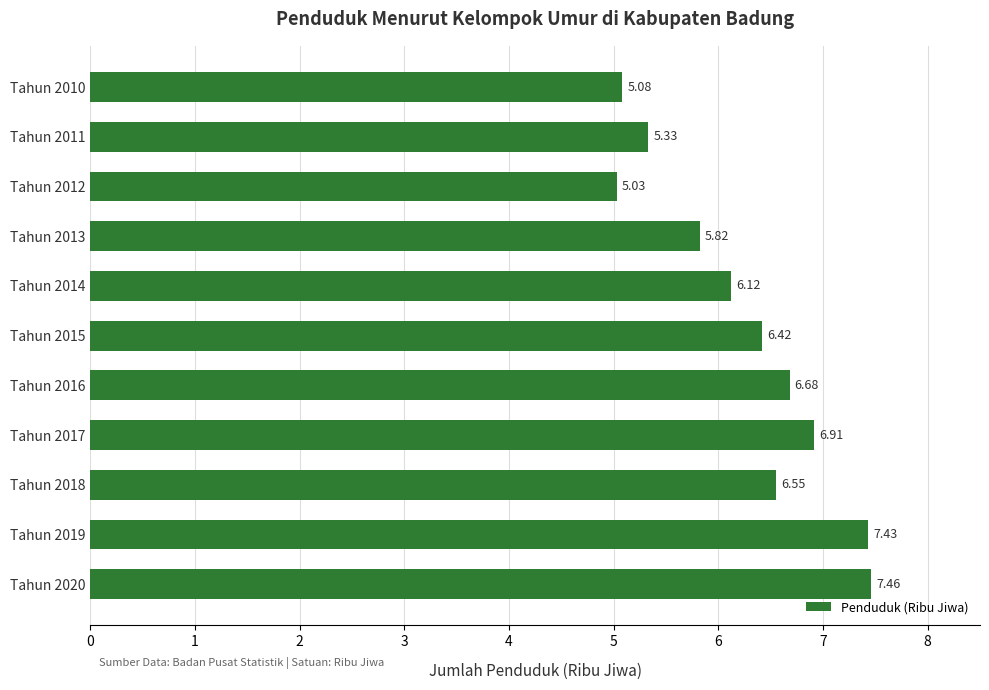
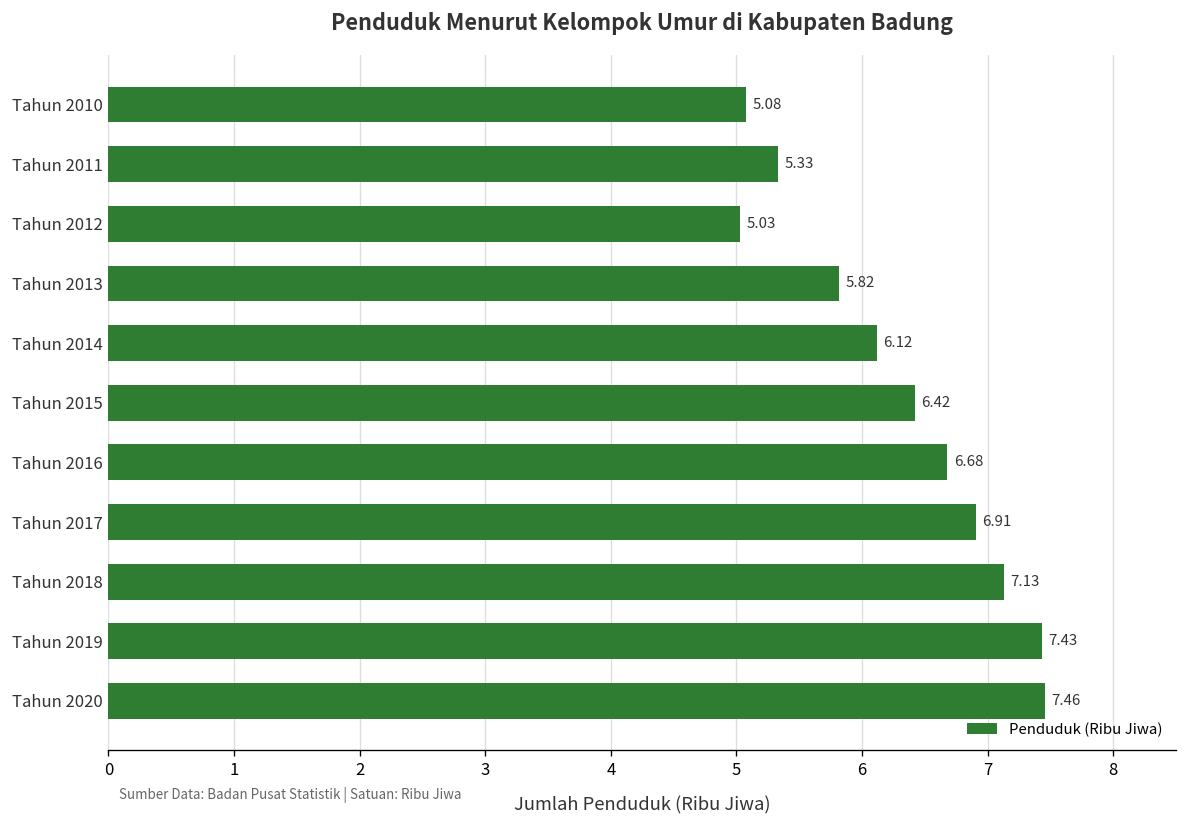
  {
    "Tahun 2010": 5.08,
    "Tahun 2011": 5.33,
    "Tahun 2012": 5.03,
    "Tahun 2013": 5.82,
    "Tahun 2014": 6.12,
    "Tahun 2015": 6.42,
    "Tahun 2016": 6.68,
    "Tahun 2017": 6.91,
-   "Tahun 2018": 6.55,
+   "Tahun 2018": 7.13,
    "Tahun 2019": 7.43,
    "Tahun 2020": 7.46
  }
